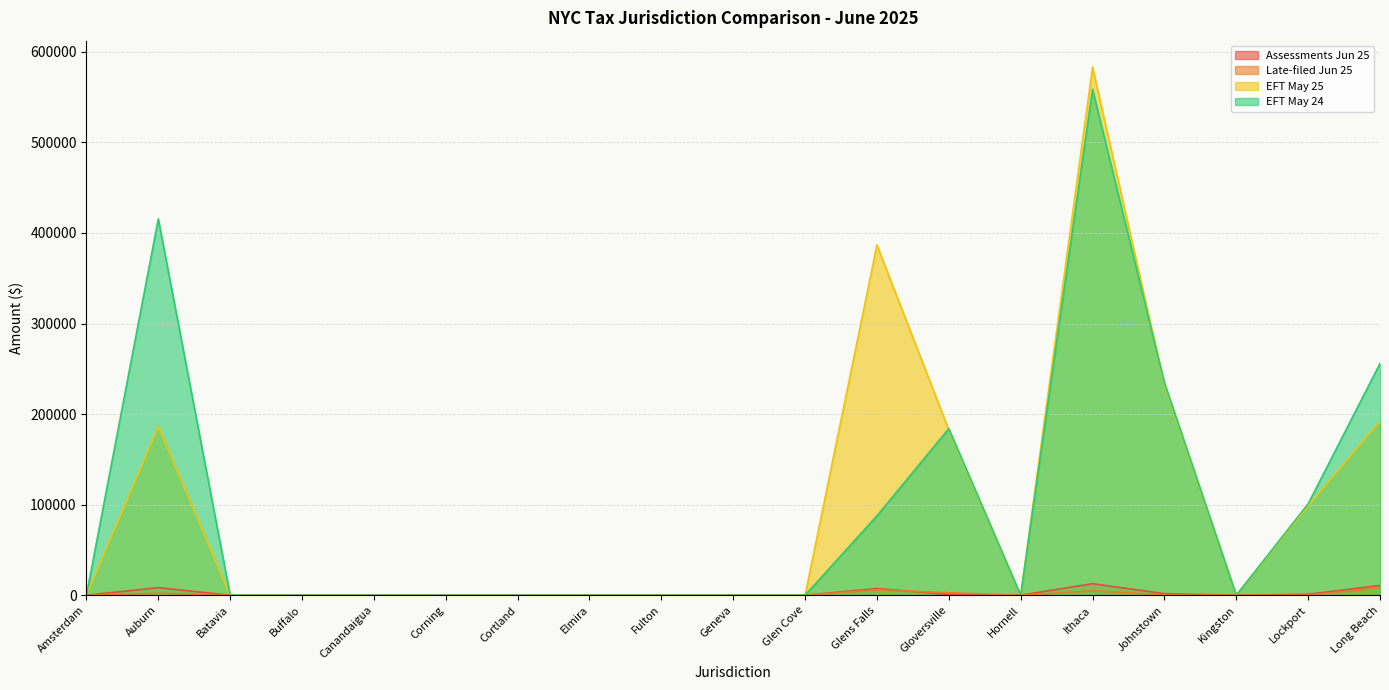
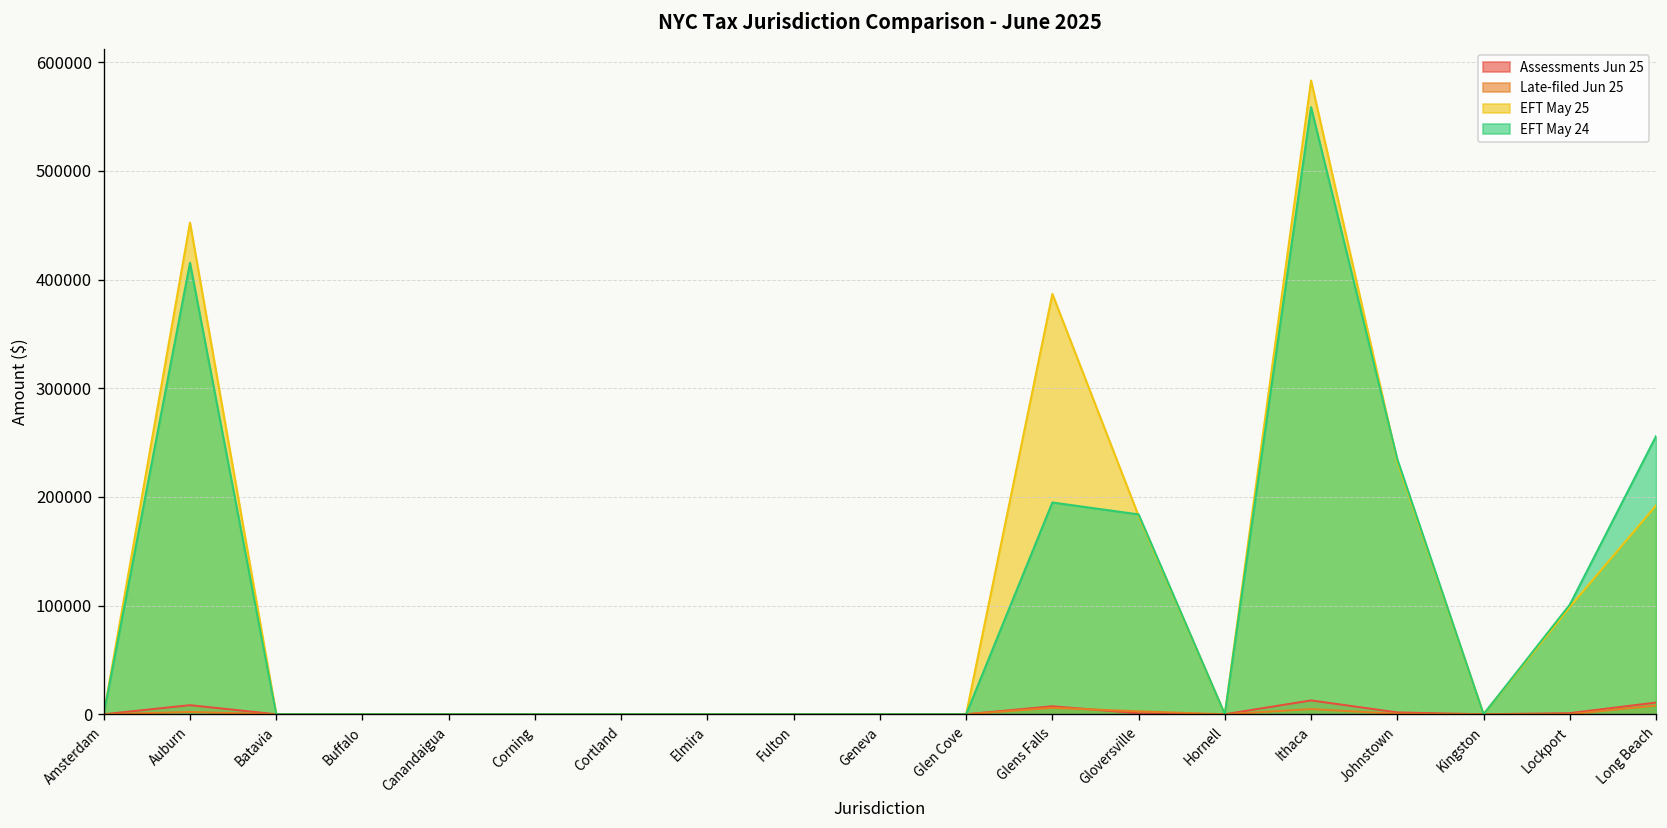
  {
    "EFT May 25": {
-     "Auburn": 190000,
+     "Auburn": 450000,
      "Glens Falls": 390000,
      "Ithaca": 580000,
      "Long Beach": 190000
    },
    "EFT May 24": {
      "Auburn": 420000,
-     "Glens Falls": 90000,
+     "Glens Falls": 190000,
      "Ithaca": 560000,
      "Long Beach": 260000
    }
  }
